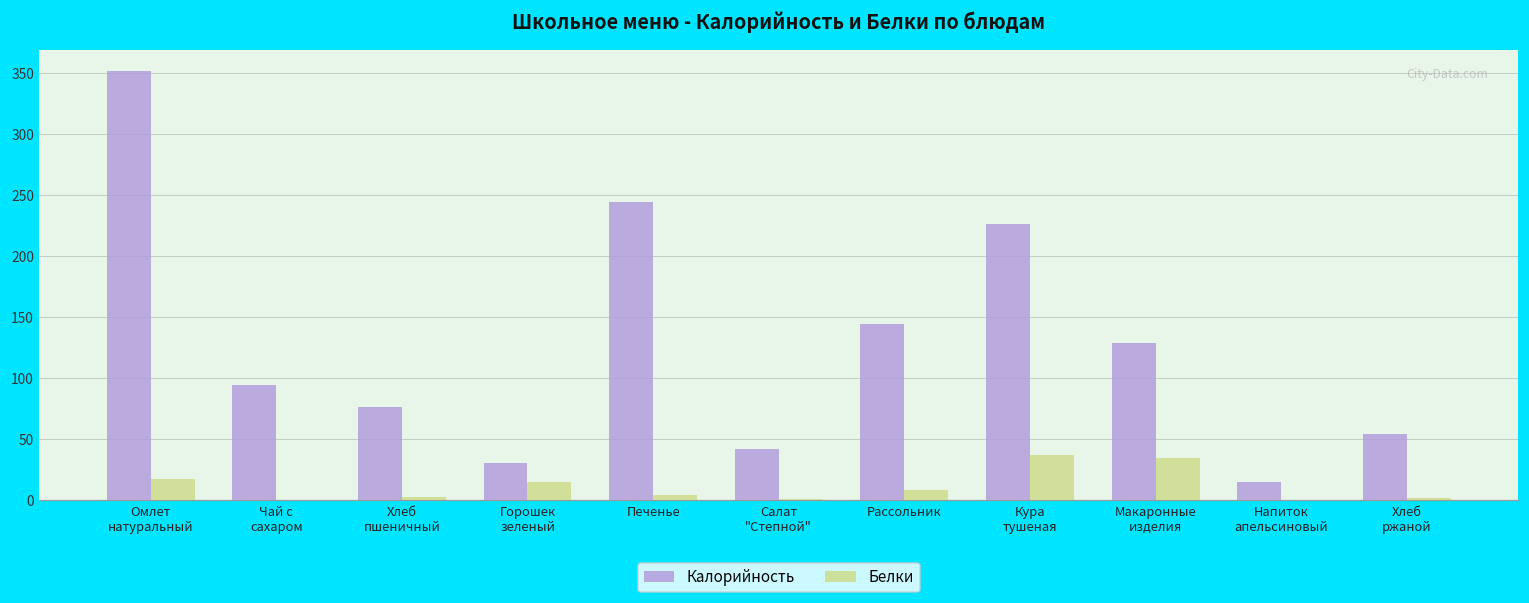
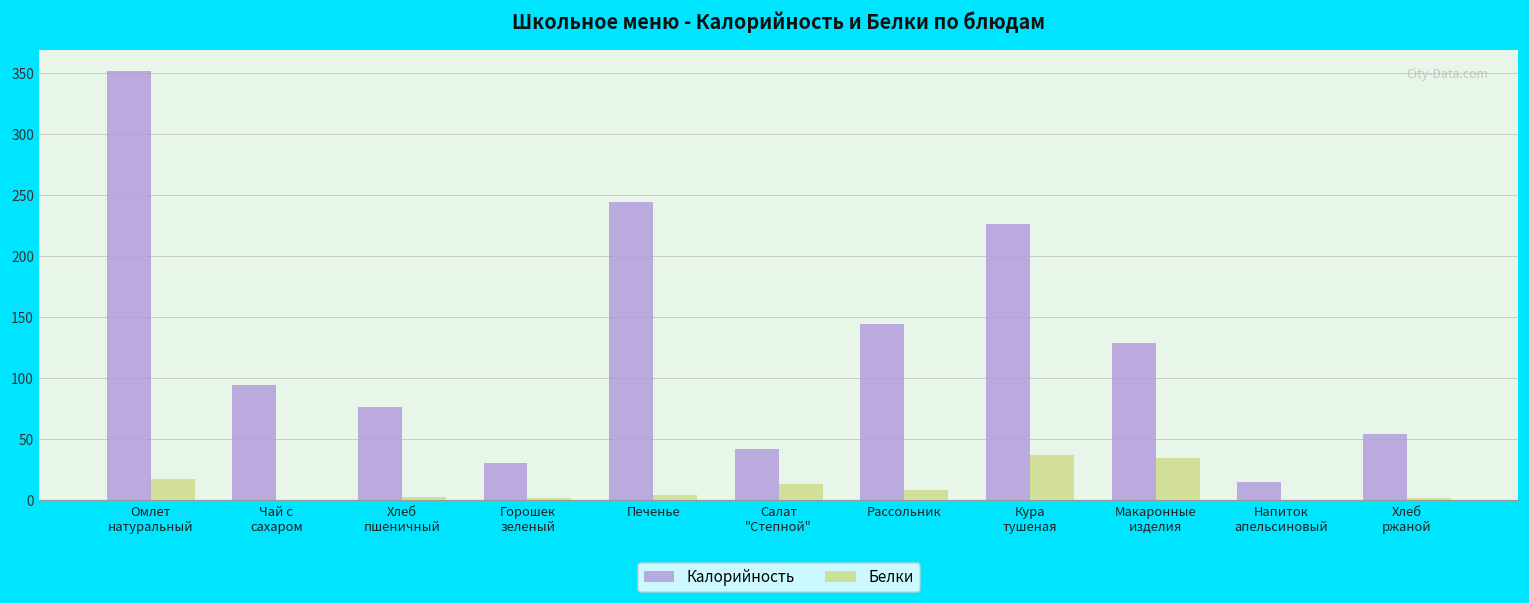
  {
    "Калорийность": {
      "Омлет натуральный": 352,
      "Чай с сахаром": 94,
      "Хлеб пшеничный": 77,
      "Горошек зеленый": 31,
      "Печенье": 244,
      "Салат \"Степной\"": 43,
      "Рассольник": 145,
      "Кура тушеная": 226,
      "Макаронные изделия": 129,
      "Напиток апельсиновый": 15,
      "Хлеб ржаной": 54
    },
    "Белки": {
      "Омлет натуральный": 18,
      "Хлеб пшеничный": 3,
-     "Горошек зеленый": 15,
+     "Горошек зеленый": 2,
      "Печенье": 4,
-     "Салат \"Степной\"": 1,
+     "Салат \"Степной\"": 14,
      "Рассольник": 9,
      "Кура тушеная": 37,
      "Макаронные изделия": 34
    }
  }
